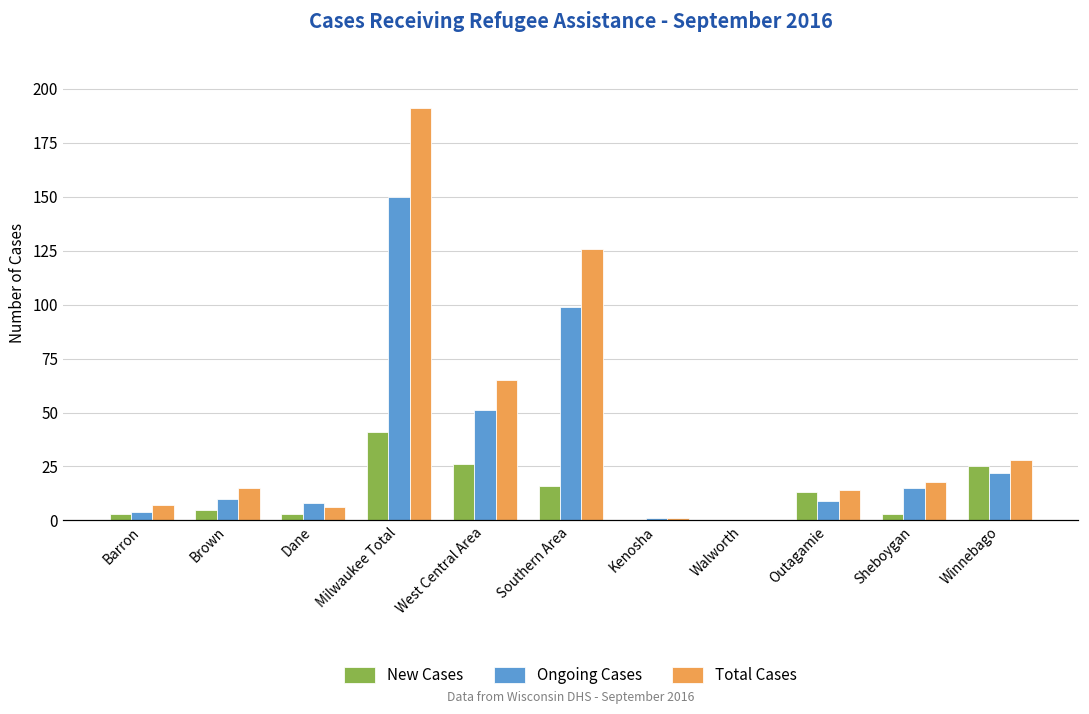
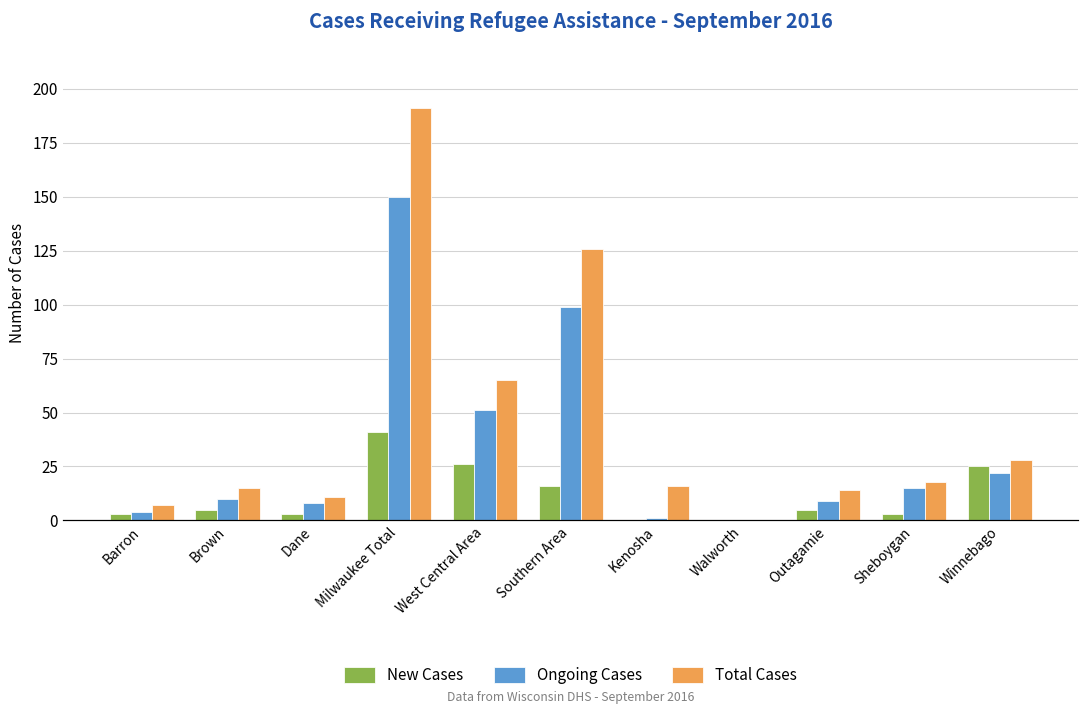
  {
    "New Cases": {
      "Barron": 3,
      "Brown": 5,
      "Dane": 3,
      "Milwaukee Total": 41,
      "West Central Area": 26,
      "Southern Area": 16,
      "Kenosha": 0,
      "Walworth": 0,
-     "Outagamie": 13,
+     "Outagamie": 5,
      "Sheboygan": 3,
      "Winnebago": 25
    },
    "Ongoing Cases": {
      "Barron": 4,
      "Brown": 10,
      "Dane": 8,
      "Milwaukee Total": 150,
      "West Central Area": 51,
      "Southern Area": 99,
      "Walworth": 0,
      "Outagamie": 9,
      "Sheboygan": 15,
      "Winnebago": 22
    },
    "Total Cases": {
      "Barron": 7,
      "Brown": 15,
-     "Dane": 6,
+     "Dane": 11,
      "Milwaukee Total": 191,
      "West Central Area": 65,
      "Southern Area": 126,
-     "Kenosha": 1,
+     "Kenosha": 16,
      "Walworth": 0,
      "Outagamie": 14,
      "Sheboygan": 18,
      "Winnebago": 28
    }
  }
